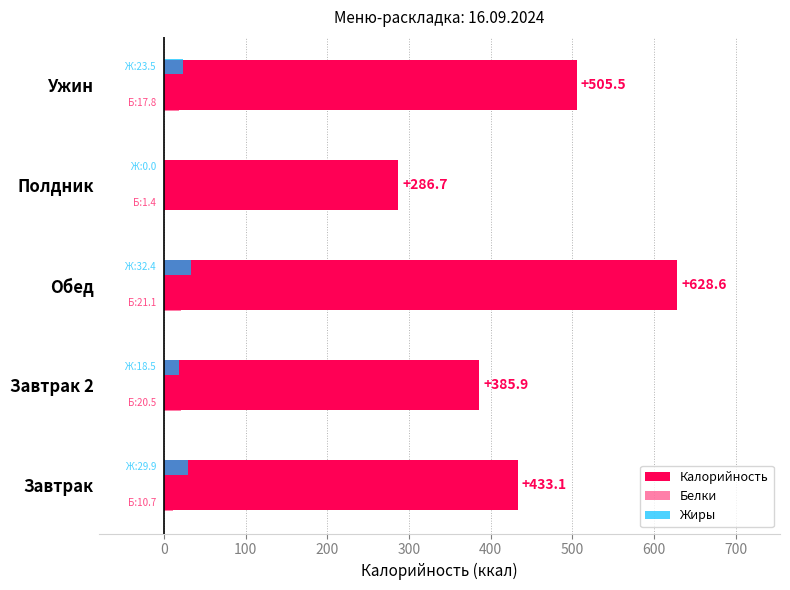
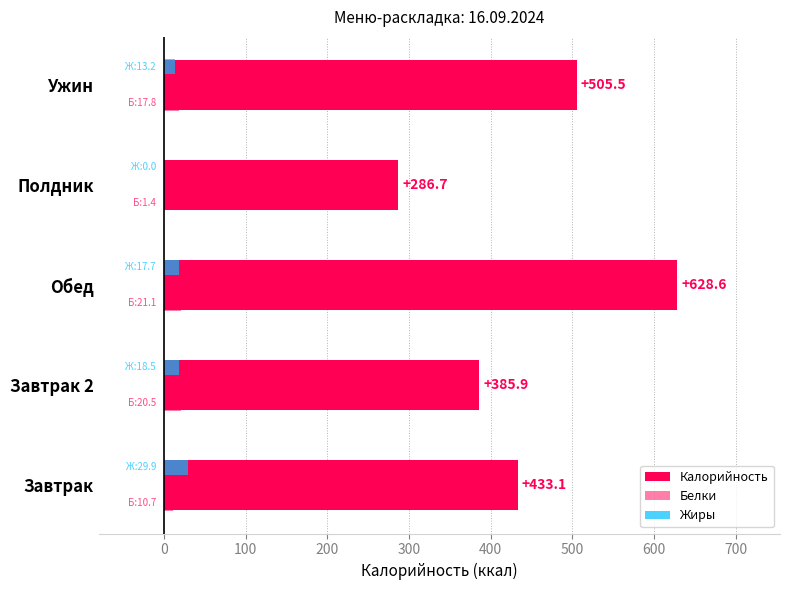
  {
    "Жиры": {
-     "Ужин": 23.5,
+     "Ужин": 13.2,
      "Полдник": 0.0,
-     "Обед": 32.4
+     "Обед": 17.7
    }
  }
